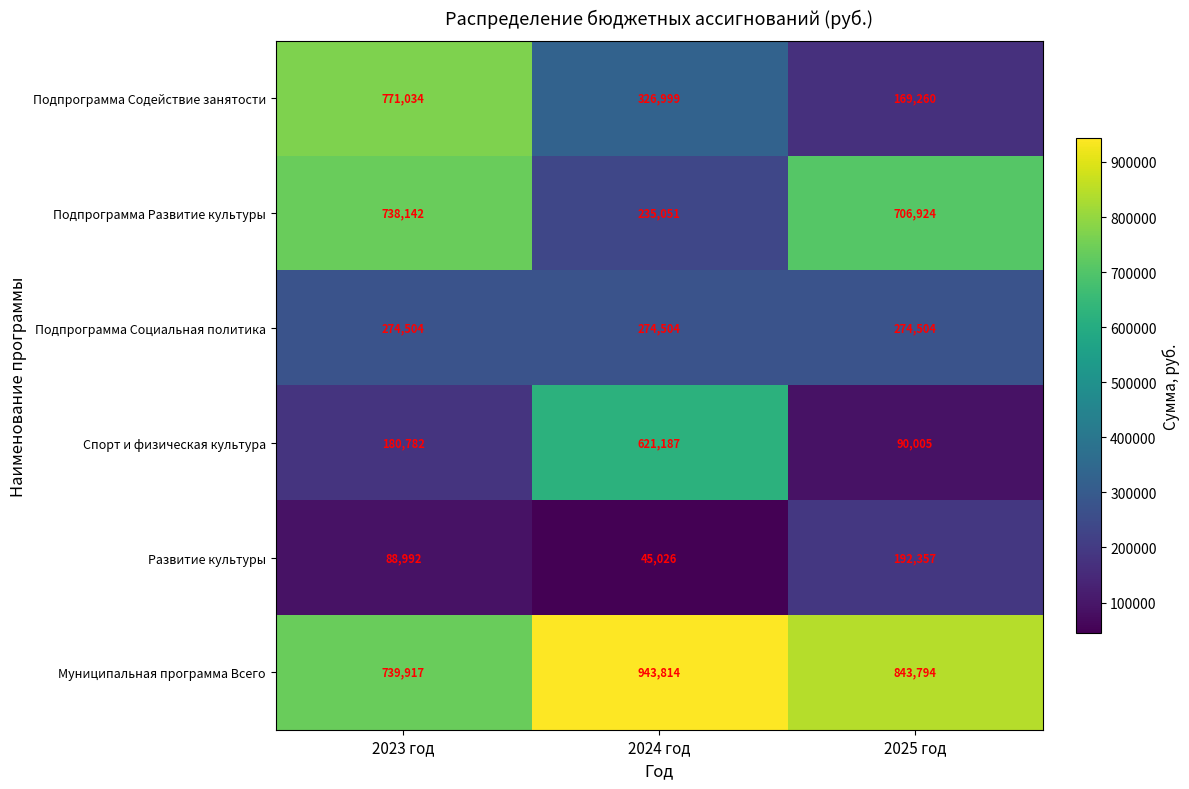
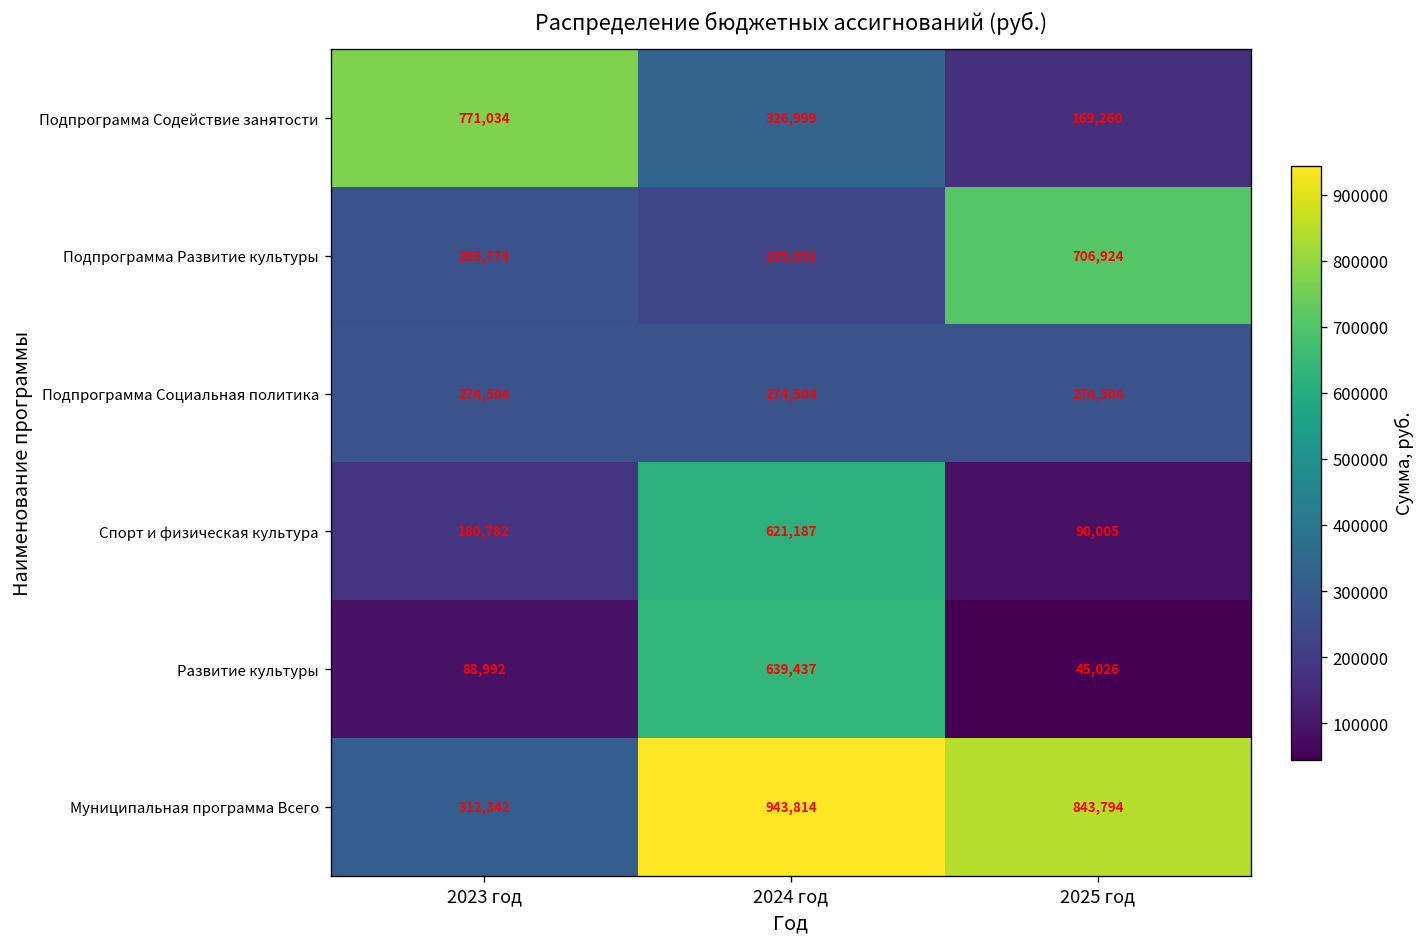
  {
    "Подпрограмма Содействие занятости": {
      "2023 год": "771,034",
      "2024 год": "326,999",
      "2025 год": "169,260"
    },
    "Подпрограмма Развитие культуры": {
-     "2023 год": "738,142",
+     "2023 год": "269,774",
      "2024 год": "235,051",
      "2025 год": "706,924"
    },
    "Подпрограмма Социальная политика": {
      "2023 год": "274,504",
      "2024 год": "274,504",
      "2025 год": "274,504"
    },
    "Спорт и физическая культура": {
      "2023 год": "180,782",
      "2024 год": "621,187",
      "2025 год": "90,005"
    },
    "Развитие культуры": {
      "2023 год": "88,992",
-     "2024 год": "45,026",
-     "2025 год": "192,357"
+     "2024 год": "639,437",
+     "2025 год": "45,026"
    },
    "Муниципальная программа Всего": {
-     "2023 год": "739,917",
+     "2023 год": "312,342",
      "2024 год": "943,814",
      "2025 год": "843,794"
    }
  }
